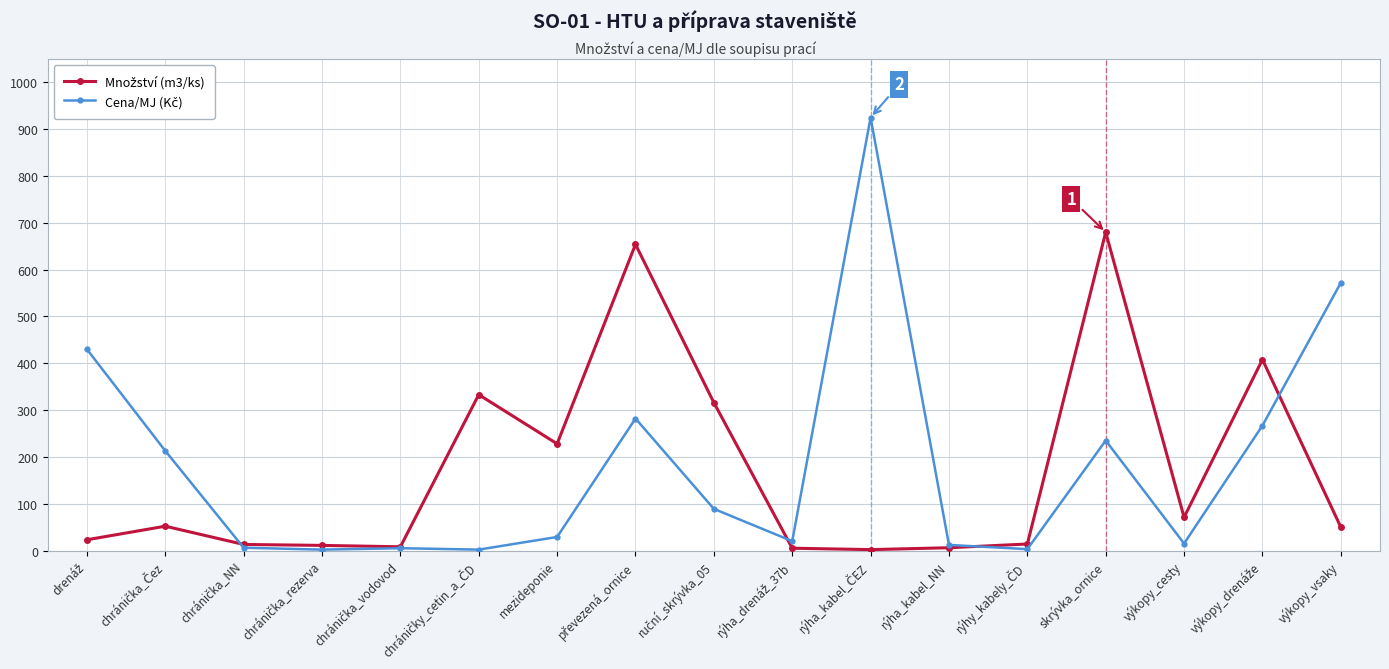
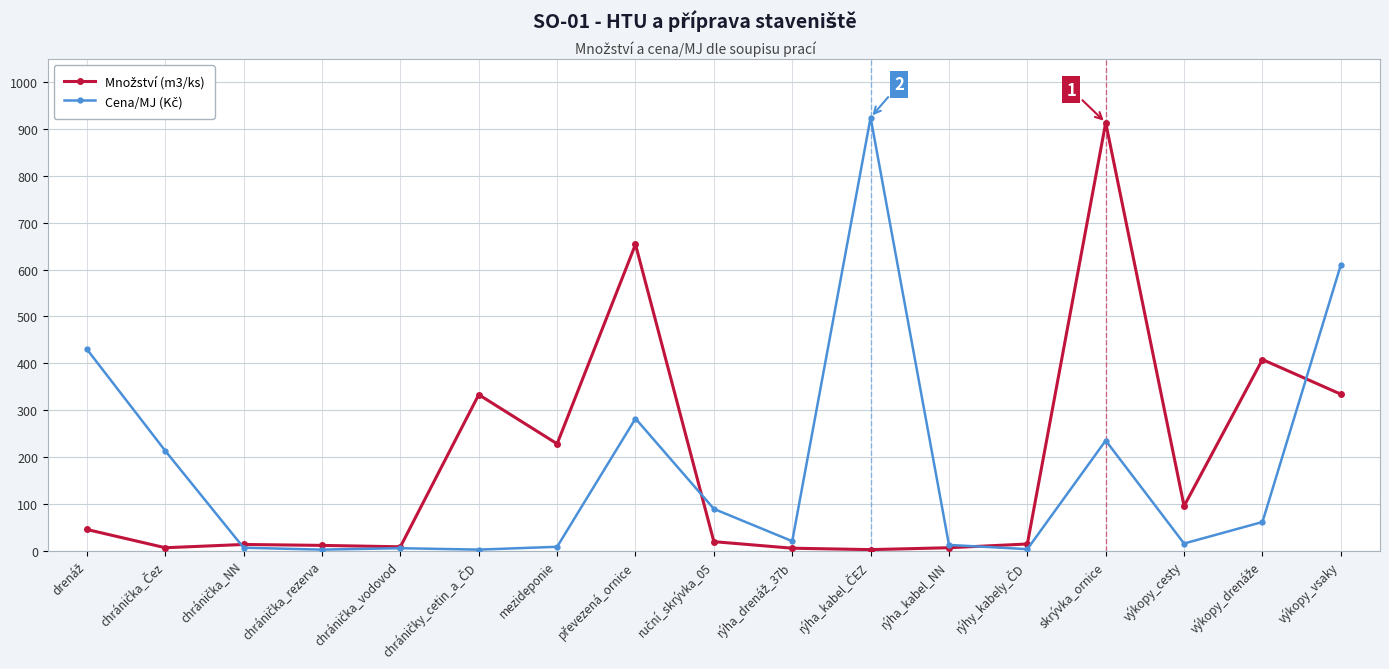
  {
    "Množství (m3/ks)": {
-     "drenáž": 20,
-     "chránička_Čez": 50,
+     "drenáž": 50,
+     "chránička_Čez": 10,
      "chránička_NN": 10,
      "chránička_rezerva": 10,
      "chráničky_cetin_a_ČD": 330,
      "mezideponie": 230,
      "převezená_ornice": 650,
-     "ruční_skrývka_05": 320,
+     "ruční_skrývka_05": 20,
      "rýha_drenáž_37b": 10,
      "rýha_kabel_ČEZ": 0,
      "rýha_kabel_NN": 10,
      "rýhy_kabely_ČD": 10,
-     "skrývka_ornice": 680,
-     "výkopy_cesty": 70,
+     "skrývka_ornice": 910,
+     "výkopy_cesty": 100,
      "výkopy_drenáže": 410,
-     "výkopy_vsaky": 50
+     "výkopy_vsaky": 330
    },
    "Cena/MJ (Kč)": {
      "drenáž": 430,
      "chránička_Čez": 210,
      "chránička_NN": 10,
      "chránička_rezerva": 0,
      "chráničky_cetin_a_ČD": 0,
-     "mezideponie": 30,
+     "mezideponie": 10,
      "převezená_ornice": 280,
      "ruční_skrývka_05": 90,
      "rýha_drenáž_37b": 20,
      "rýha_kabel_ČEZ": 930,
      "rýha_kabel_NN": 10,
      "rýhy_kabely_ČD": 0,
      "skrývka_ornice": 240,
      "výkopy_cesty": 20,
-     "výkopy_drenáže": 270,
-     "výkopy_vsaky": 570
+     "výkopy_drenáže": 60,
+     "výkopy_vsaky": 610
    }
  }
